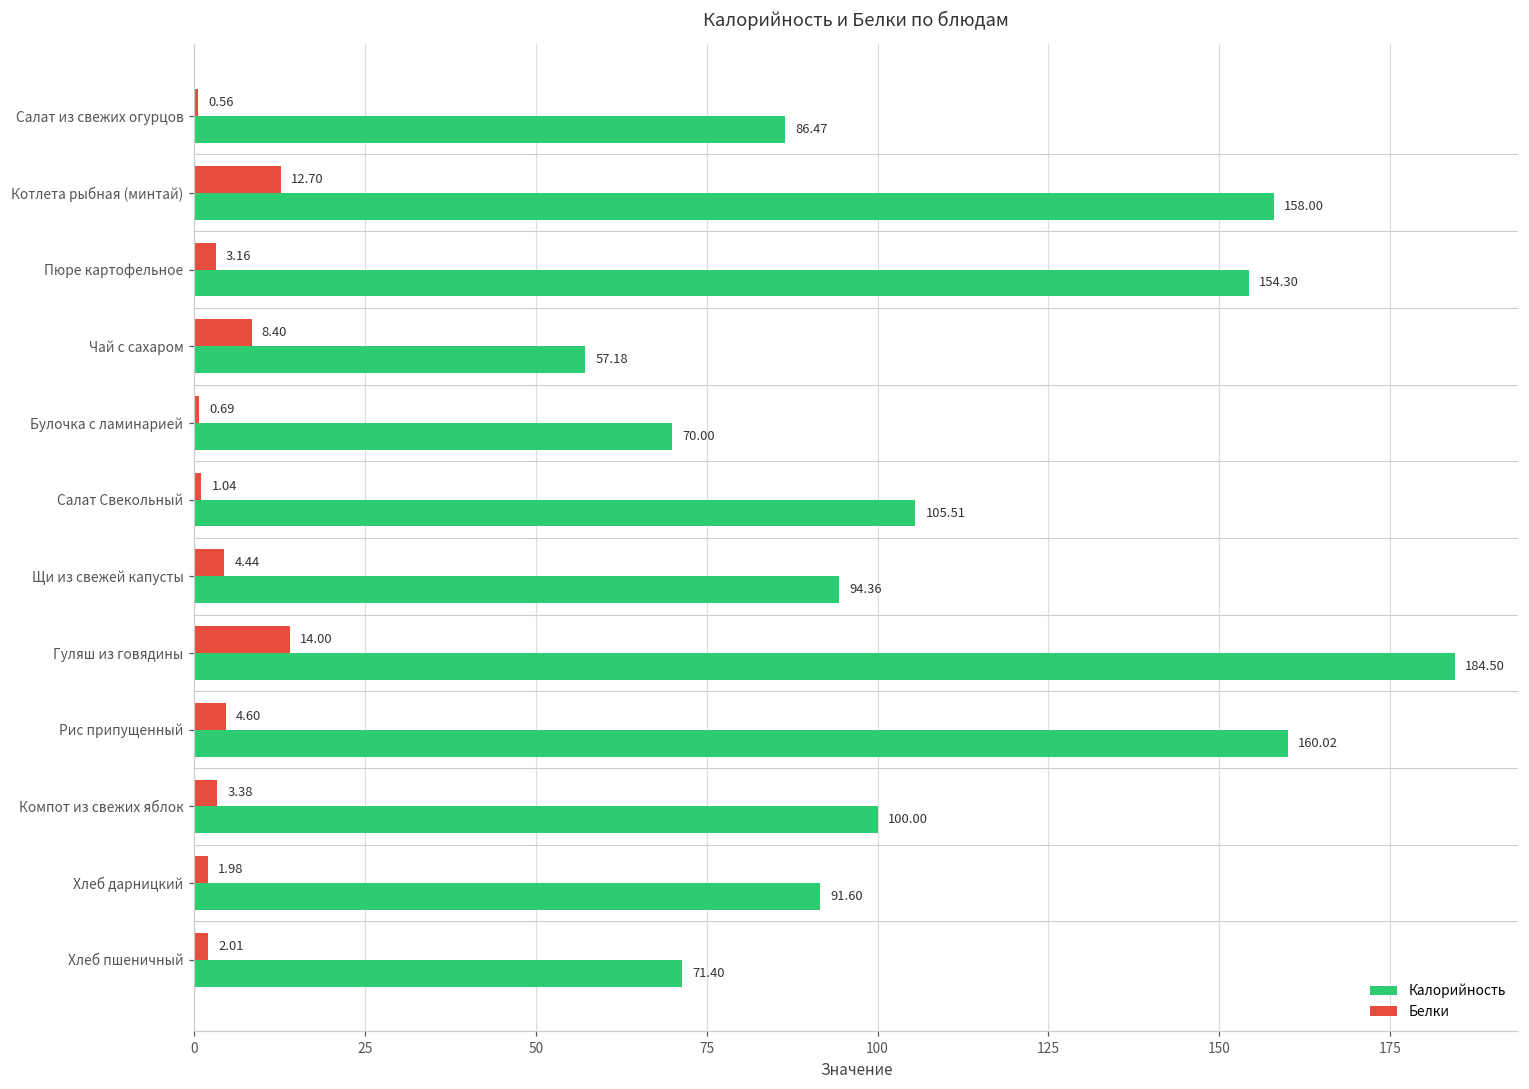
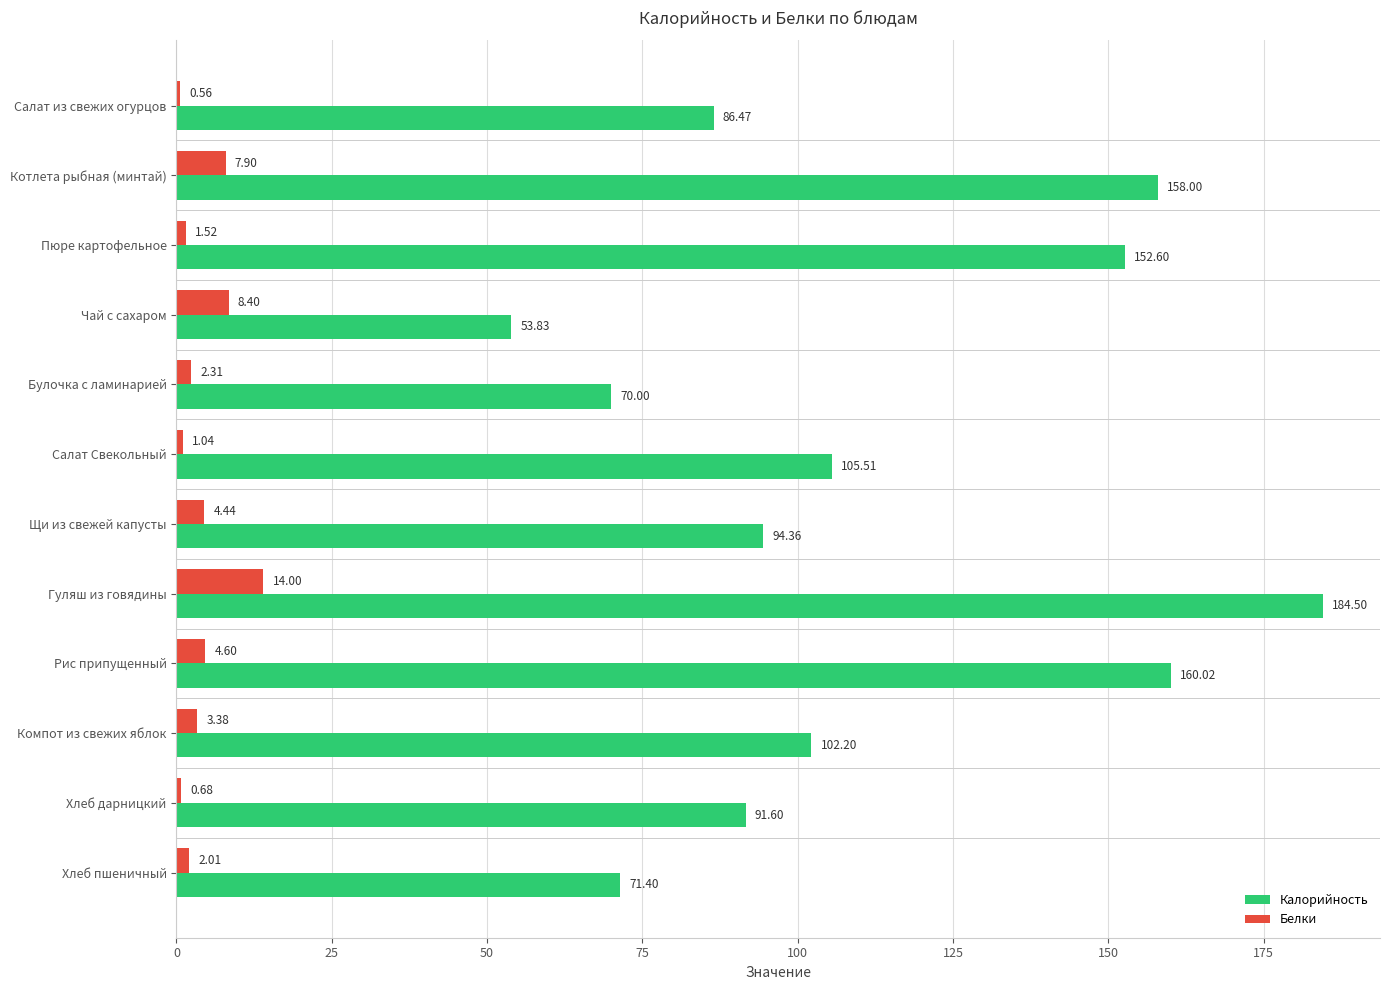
  {
    "Калорийность": {
      "Салат из свежих огурцов": 86.47,
      "Котлета рыбная (минтай)": 158.00,
-     "Пюре картофельное": 154.30,
-     "Чай с сахаром": 57.18,
+     "Пюре картофельное": 152.60,
+     "Чай с сахаром": 53.83,
      "Булочка с ламинарией": 70.00,
      "Салат Свекольный": 105.51,
      "Щи из свежей капусты": 94.36,
      "Гуляш из говядины": 184.50,
      "Рис припущенный": 160.02,
-     "Компот из свежих яблок": 100.00,
+     "Компот из свежих яблок": 102.20,
      "Хлеб дарницкий": 91.60,
      "Хлеб пшеничный": 71.40
    },
    "Белки": {
      "Салат из свежих огурцов": 0.56,
-     "Котлета рыбная (минтай)": 12.70,
-     "Пюре картофельное": 3.16,
+     "Котлета рыбная (минтай)": 7.90,
+     "Пюре картофельное": 1.52,
      "Чай с сахаром": 8.40,
-     "Булочка с ламинарией": 0.69,
+     "Булочка с ламинарией": 2.31,
      "Салат Свекольный": 1.04,
      "Щи из свежей капусты": 4.44,
      "Гуляш из говядины": 14.00,
      "Рис припущенный": 4.60,
      "Компот из свежих яблок": 3.38,
-     "Хлеб дарницкий": 1.98,
+     "Хлеб дарницкий": 0.68,
      "Хлеб пшеничный": 2.01
    }
  }
